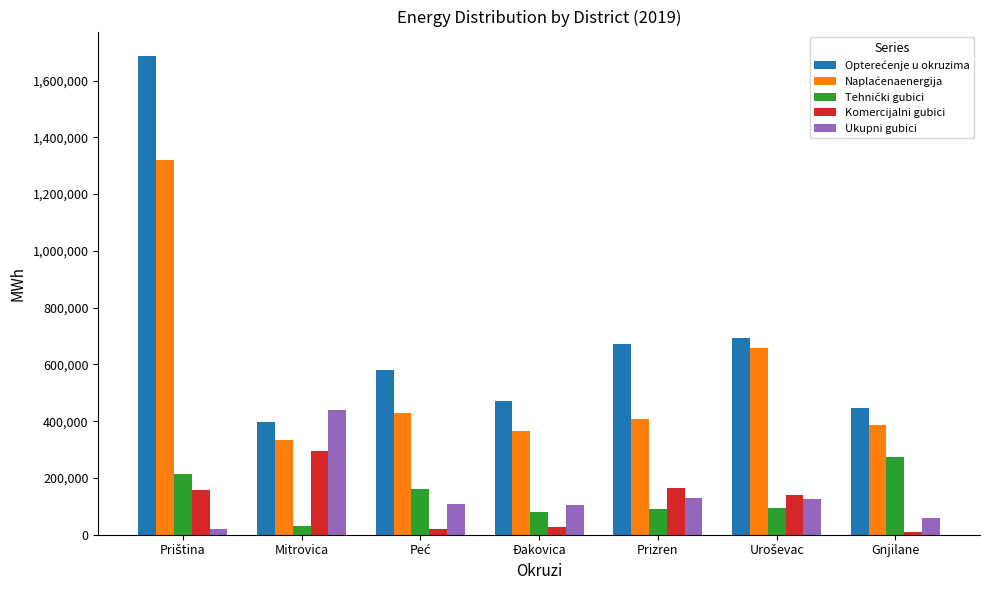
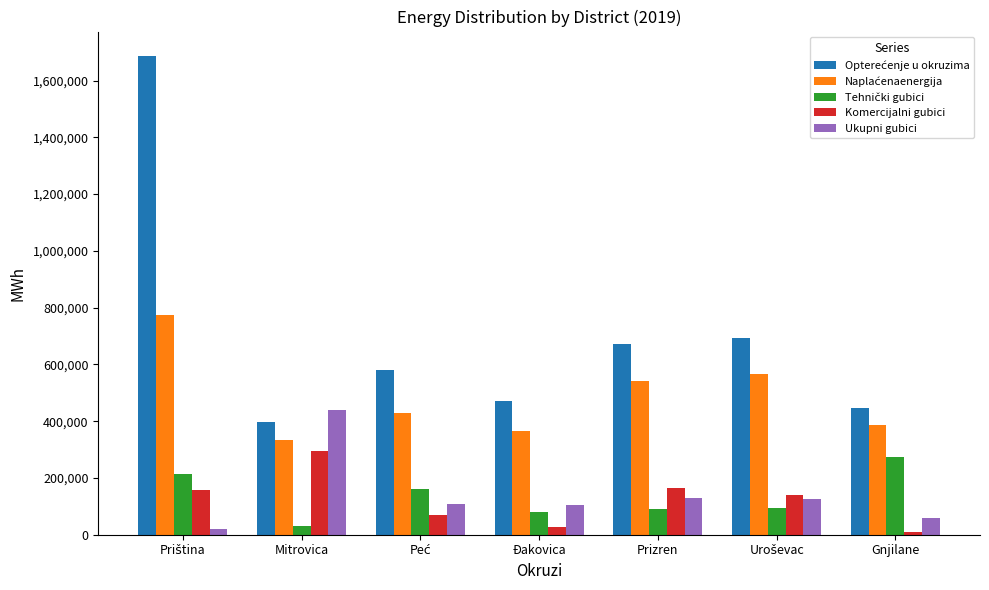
  {
    "Opterećenje u okruzima": {
      "Priština": "1,690,000",
      "Mitrovica": "400,000",
      "Peć": "580,000",
      "Đakovica": "470,000",
      "Prizren": "670,000",
      "Uroševac": "690,000",
      "Gnjilane": "450,000"
    },
    "Naplaćenaenergija": {
-     "Priština": "1,320,000",
+     "Priština": "770,000",
      "Mitrovica": "330,000",
      "Peć": "430,000",
      "Đakovica": "360,000",
-     "Prizren": "410,000",
-     "Uroševac": "660,000",
+     "Prizren": "540,000",
+     "Uroševac": "570,000",
      "Gnjilane": "390,000"
    },
    "Tehnički gubici": {
      "Priština": "210,000",
      "Mitrovica": "30,000",
      "Peć": "160,000",
      "Đakovica": "80,000",
      "Prizren": "90,000",
      "Uroševac": "100,000",
      "Gnjilane": "270,000"
    },
    "Komercijalni gubici": {
      "Priština": "160,000",
      "Mitrovica": "300,000",
-     "Peć": "20,000",
+     "Peć": "70,000",
      "Đakovica": "30,000",
      "Prizren": "170,000",
      "Uroševac": "140,000",
      "Gnjilane": "10,000"
    },
    "Ukupni gubici": {
      "Priština": "20,000",
      "Mitrovica": "440,000",
      "Peć": "110,000",
      "Đakovica": "110,000",
      "Prizren": "130,000",
      "Uroševac": "120,000",
      "Gnjilane": "60,000"
    }
  }
